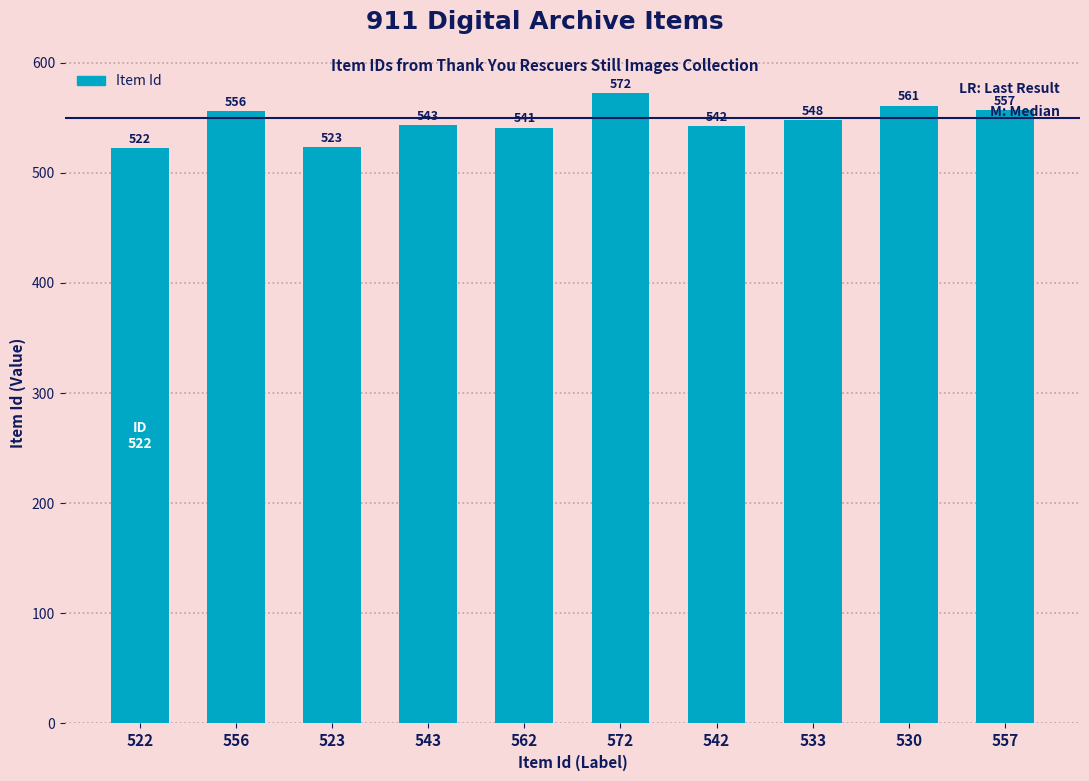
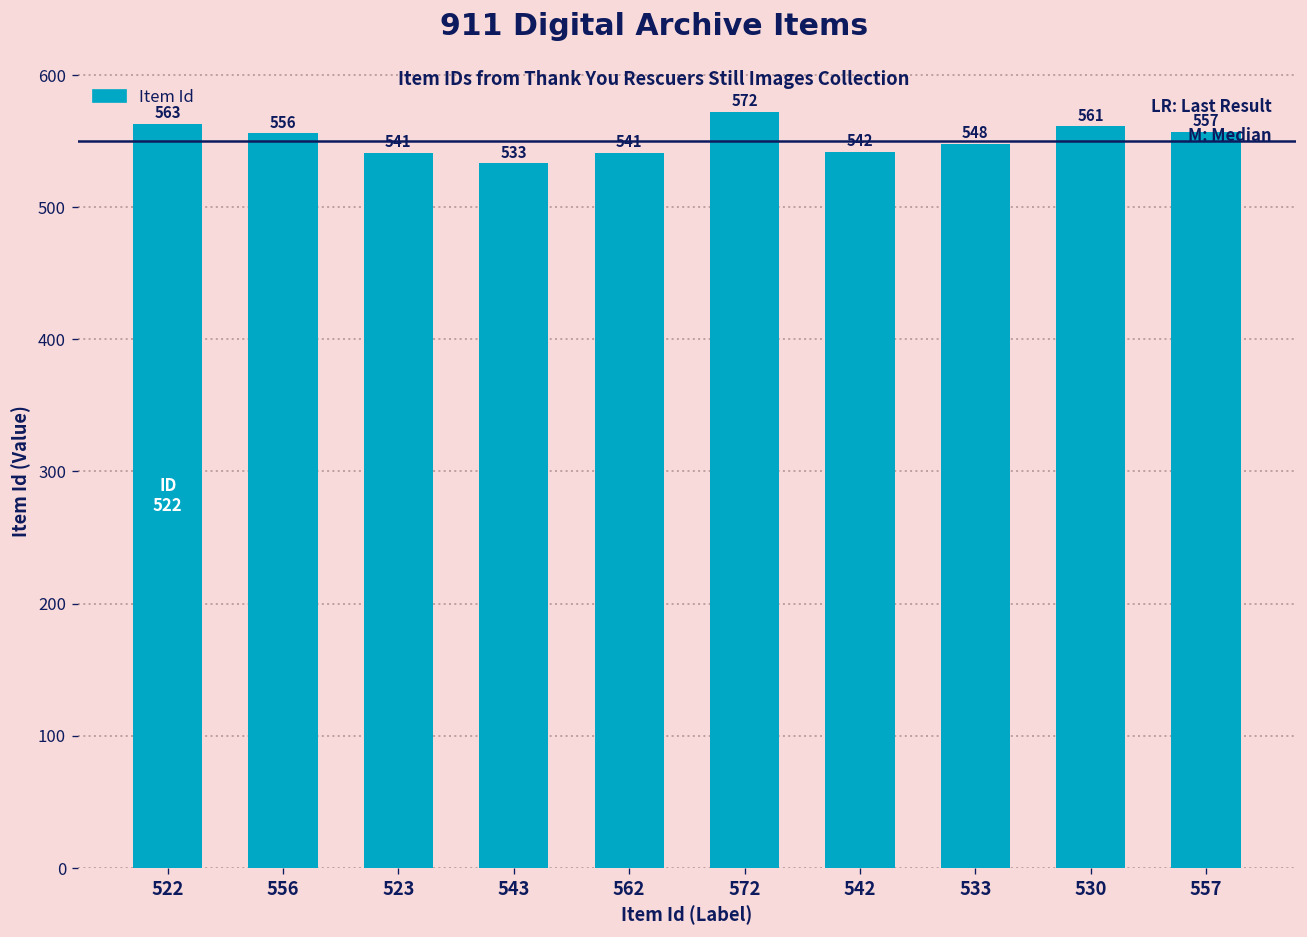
  {
-   "522": 522,
+   "522": 563,
    "556": 556,
-   "523": 523,
-   "543": 543,
+   "523": 541,
+   "543": 533,
    "562": 541,
    "572": 572,
    "542": 542,
    "533": 548,
    "530": 561
  }
